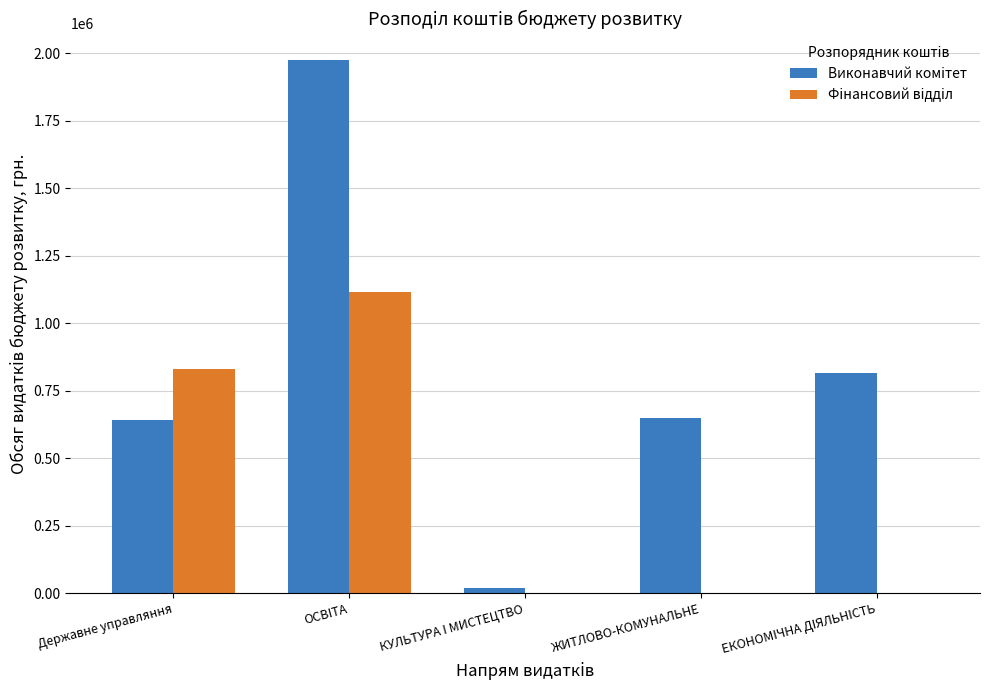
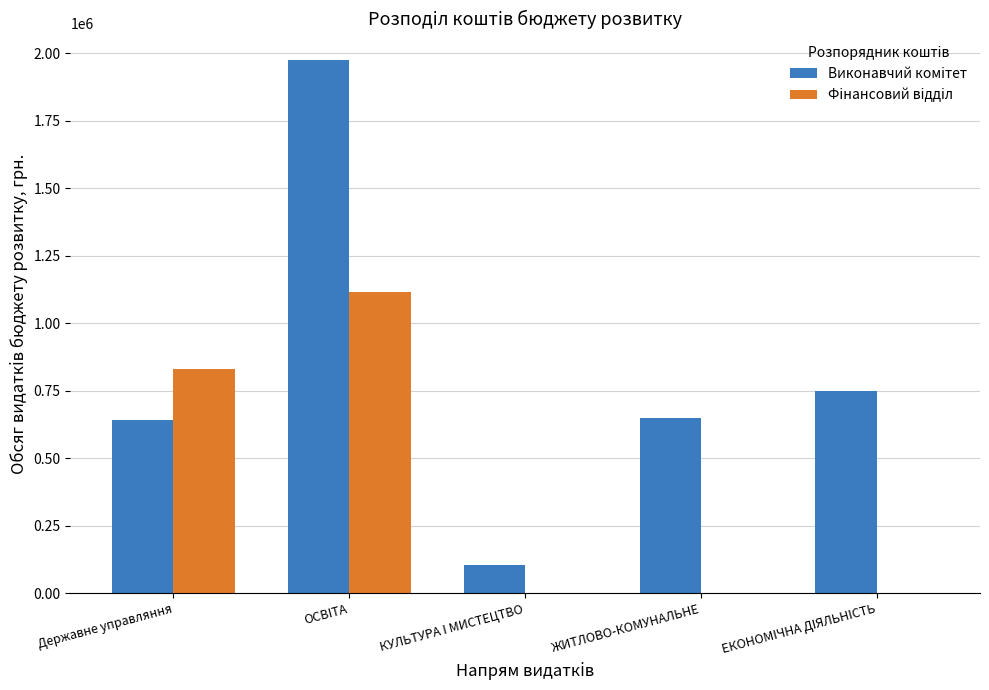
  {
    "Виконавчий комітет": {
      "Державне управляння": 640000,
      "ОСВІТА": 1970000,
-     "КУЛЬТУРА І МИСТЕЦТВО": 20000,
+     "КУЛЬТУРА І МИСТЕЦТВО": 100000,
      "ЖИТЛОВО-КОМУНАЛЬНЕ": 650000,
-     "ЕКОНОМІЧНА ДІЯЛЬНІСТЬ": 820000
+     "ЕКОНОМІЧНА ДІЯЛЬНІСТЬ": 750000
    },
    "Фінансовий відділ": {
      "Державне управляння": 830000,
      "ОСВІТА": 1120000,
      "КУЛЬТУРА І МИСТЕЦТВО": 0,
      "ЖИТЛОВО-КОМУНАЛЬНЕ": 0,
      "ЕКОНОМІЧНА ДІЯЛЬНІСТЬ": 0
    }
  }
